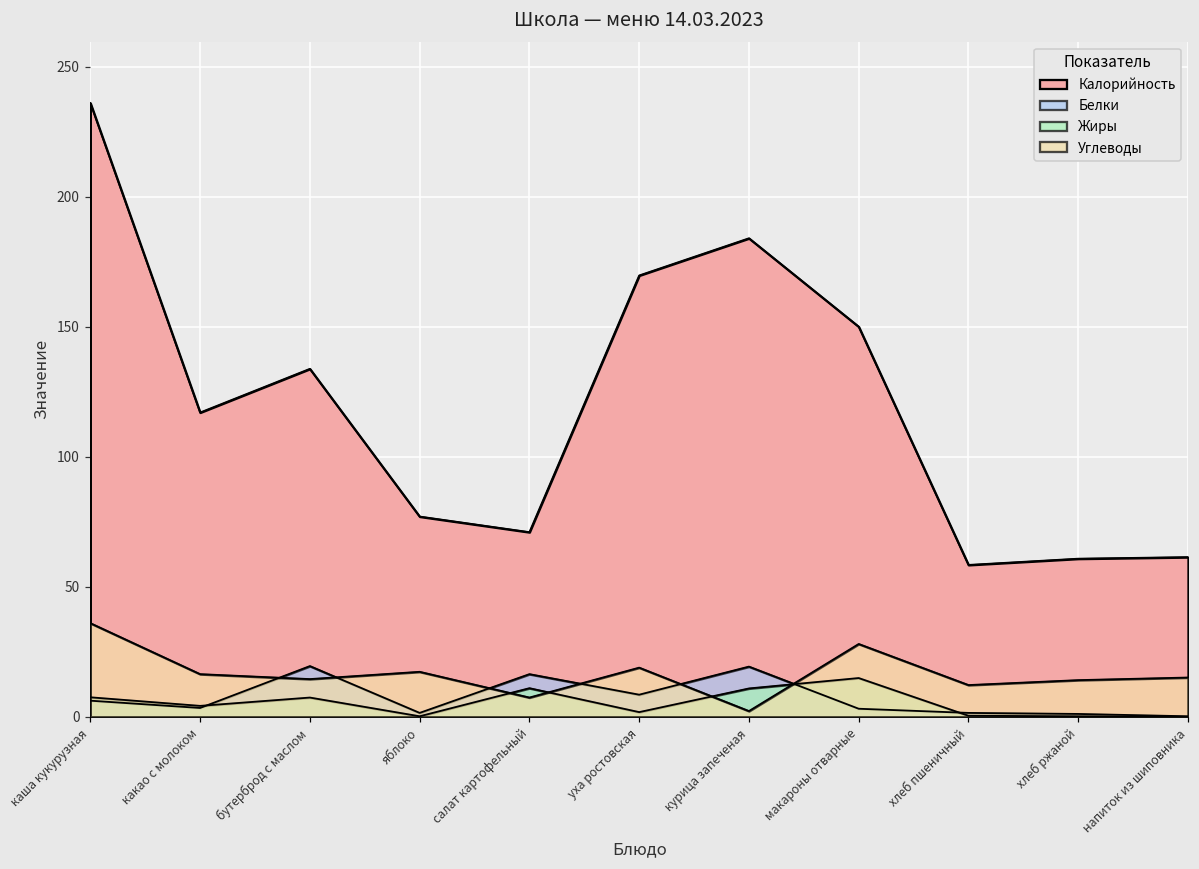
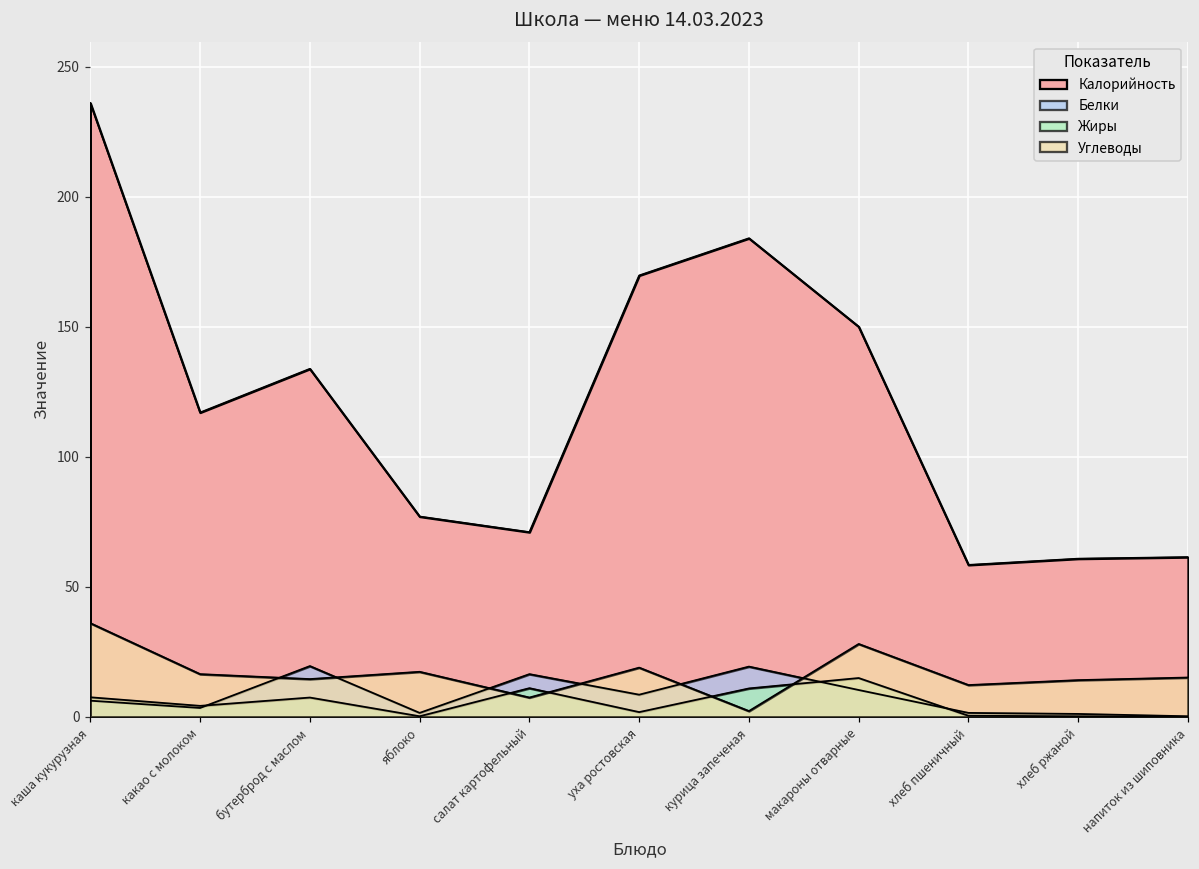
  {
    "Белки": {
      "каша кукурузная": 6,
      "бутерброд с маслом": 20,
      "яблоко": 2,
      "салат картофельный": 16,
      "уха ростовская": 9,
      "курица запеченая": 19,
-     "макароны отварные": 3,
+     "макароны отварные": 10,
      "хлеб пшеничный": 2
    },
    "Жиры": {
      "каша кукурузная": 8,
      "бутерброд с маслом": 7,
      "яблоко": 0,
      "салат картофельный": 11,
      "уха ростовская": 2,
      "курица запеченая": 11,
      "макароны отварные": 15,
      "хлеб пшеничный": 0
    }
  }
